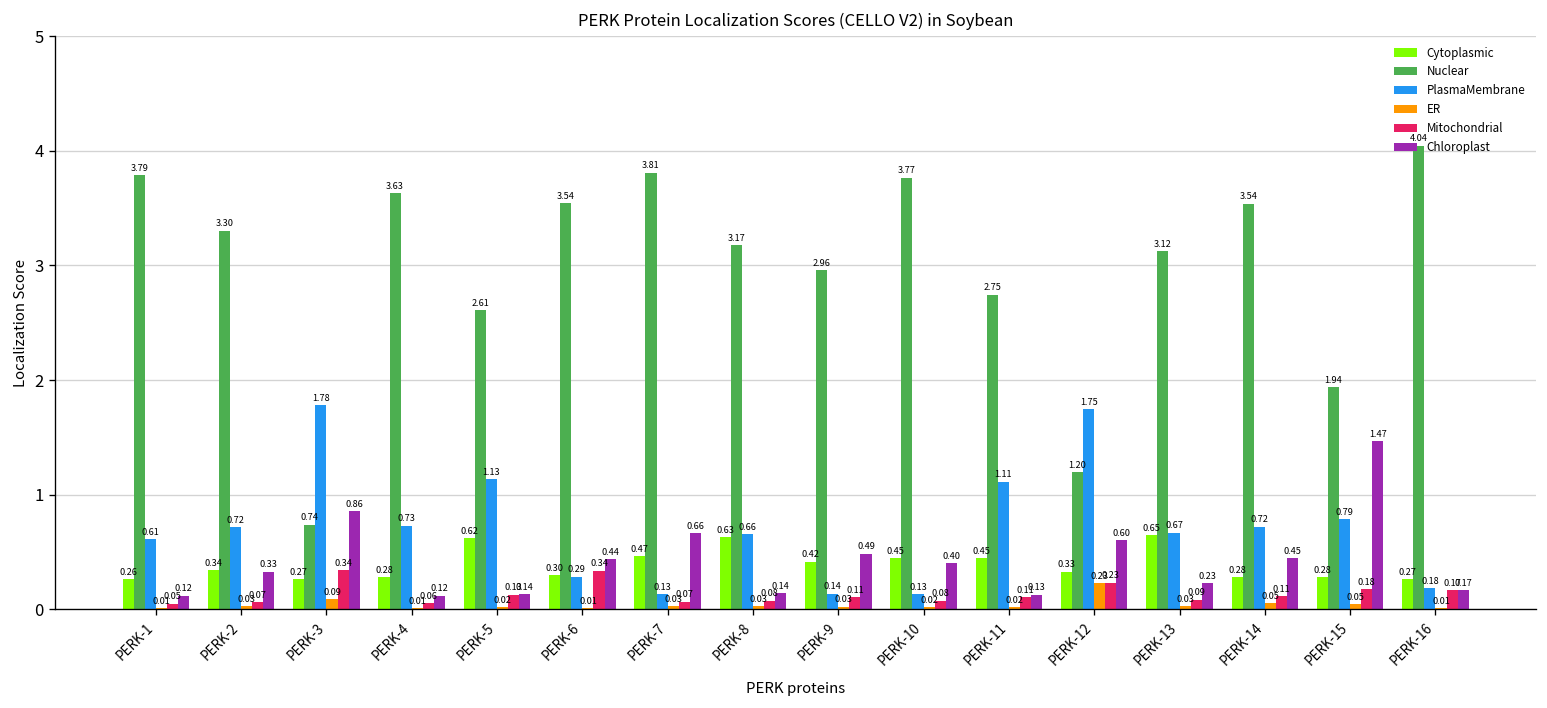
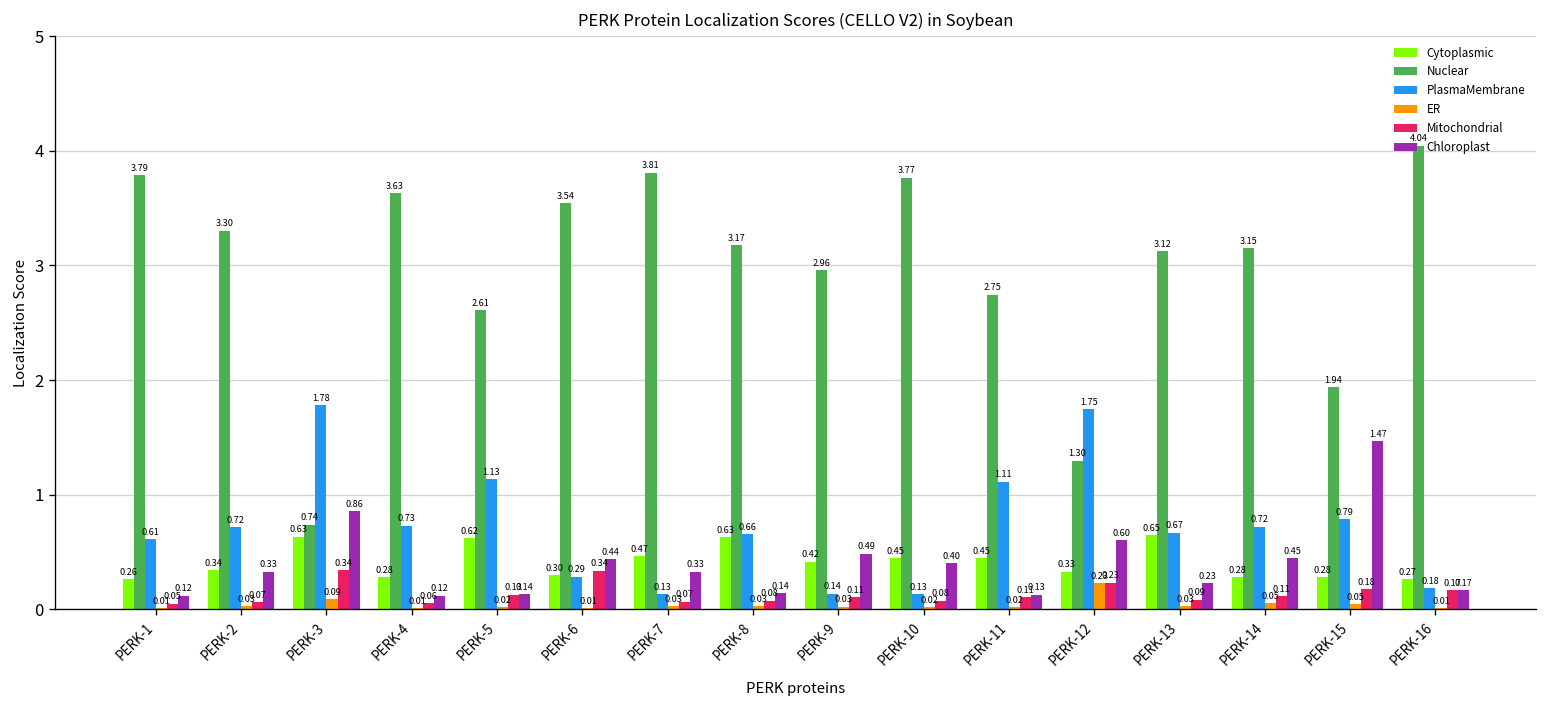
  {
    "Cytoplasmic": {
      "PERK-1": 0.26,
      "PERK-2": 0.34,
-     "PERK-3": 0.27,
+     "PERK-3": 0.63,
      "PERK-4": 0.28,
      "PERK-5": 0.62,
      "PERK-6": 0.30,
      "PERK-7": 0.47,
      "PERK-8": 0.63,
      "PERK-9": 0.42,
      "PERK-10": 0.45,
      "PERK-11": 0.45,
      "PERK-12": 0.33,
      "PERK-13": 0.65,
      "PERK-14": 0.28,
      "PERK-15": 0.28,
      "PERK-16": 0.27
    },
    "Nuclear": {
      "PERK-1": 3.79,
      "PERK-2": 3.30,
      "PERK-3": 0.74,
      "PERK-4": 3.63,
      "PERK-5": 2.61,
      "PERK-6": 3.54,
      "PERK-7": 3.81,
      "PERK-8": 3.17,
      "PERK-9": 2.96,
      "PERK-10": 3.77,
      "PERK-11": 2.75,
-     "PERK-12": 1.20,
+     "PERK-12": 1.30,
      "PERK-13": 3.12,
-     "PERK-14": 3.54,
+     "PERK-14": 3.15,
      "PERK-15": 1.94,
      "PERK-16": 4.04
    },
    "PlasmaMembrane": {
      "PERK-1": 0.61,
      "PERK-2": 0.72,
      "PERK-3": 1.78,
      "PERK-4": 0.73,
      "PERK-5": 1.13,
      "PERK-6": 0.29,
      "PERK-7": 0.13,
      "PERK-8": 0.66,
      "PERK-9": 0.14,
      "PERK-10": 0.13,
      "PERK-11": 1.11,
      "PERK-12": 1.75,
      "PERK-13": 0.67,
      "PERK-14": 0.72,
      "PERK-15": 0.79,
      "PERK-16": 0.18
    },
    "ER": {
      "PERK-3": 0.09,
      "PERK-5": 0.02,
      "PERK-6": 0.01,
      "PERK-9": 0.03,
      "PERK-10": 0.02,
      "PERK-11": 0.02,
      "PERK-13": 0.03,
      "PERK-14": 0.05,
      "PERK-15": 0.05,
      "PERK-16": 0.01
    },
    "Mitochondrial": {
      "PERK-3": 0.34,
      "PERK-6": 0.34,
      "PERK-9": 0.11,
      "PERK-10": 0.08,
      "PERK-13": 0.09,
      "PERK-14": 0.11,
      "PERK-15": 0.18
    },
    "Chloroplast": {
      "PERK-1": 0.12,
      "PERK-2": 0.33,
      "PERK-3": 0.86,
      "PERK-4": 0.12,
      "PERK-6": 0.44,
-     "PERK-7": 0.66,
+     "PERK-7": 0.33,
      "PERK-8": 0.14,
      "PERK-9": 0.49,
      "PERK-10": 0.40,
      "PERK-12": 0.60,
      "PERK-13": 0.23,
      "PERK-14": 0.45,
      "PERK-15": 1.47
    }
  }
